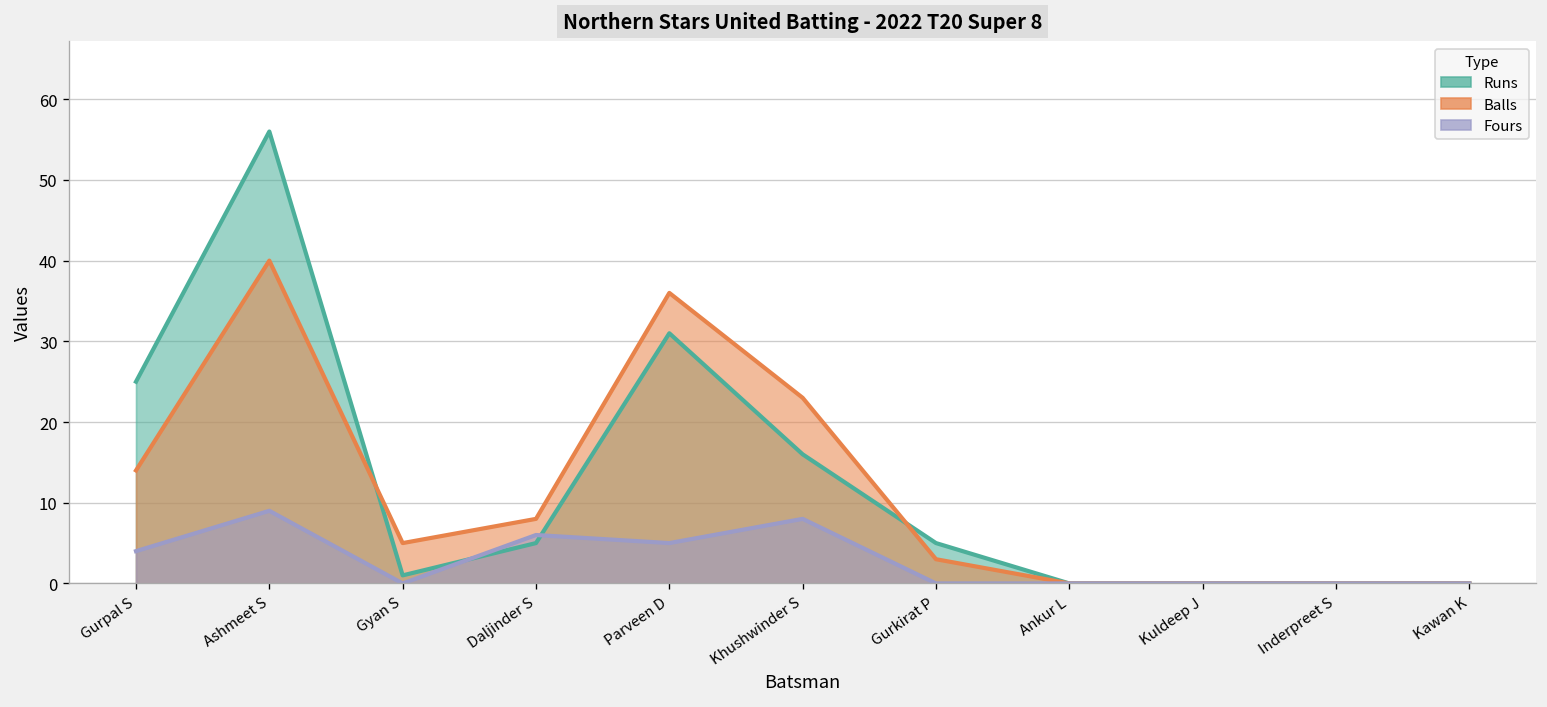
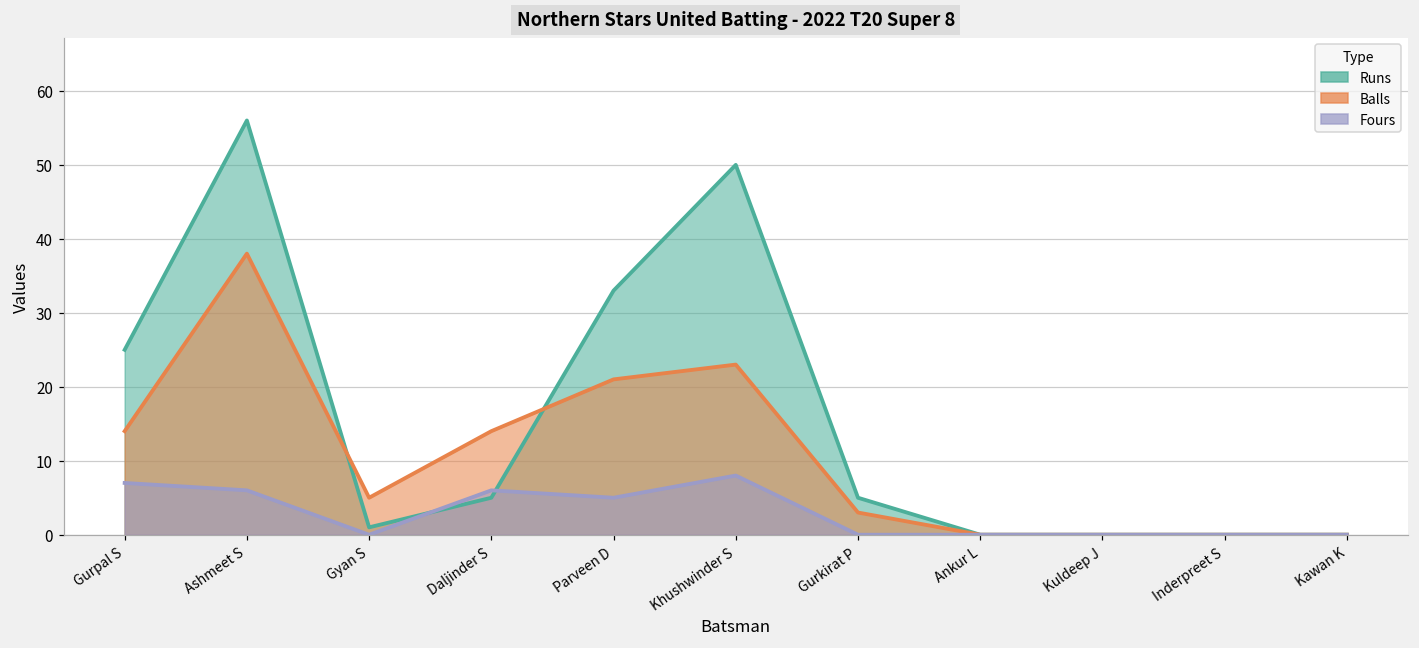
  {
    "Runs": {
      "Gurpal S": 25,
      "Ashmeet S": 56,
      "Gyan S": 1,
      "Daljinder S": 5,
-     "Parveen D": 31,
-     "Khushwinder S": 16,
+     "Parveen D": 33,
+     "Khushwinder S": 50,
      "Gurkirat P": 5
    },
    "Balls": {
      "Gurpal S": 14,
-     "Ashmeet S": 40,
+     "Ashmeet S": 38,
      "Gyan S": 5,
-     "Daljinder S": 8,
-     "Parveen D": 36,
+     "Daljinder S": 14,
+     "Parveen D": 21,
      "Khushwinder S": 23,
      "Gurkirat P": 3
    },
    "Fours": {
-     "Gurpal S": 4,
-     "Ashmeet S": 9,
+     "Gurpal S": 7,
+     "Ashmeet S": 6,
      "Gyan S": 0,
      "Daljinder S": 6,
      "Parveen D": 5,
      "Khushwinder S": 8,
      "Gurkirat P": 0
    }
  }
